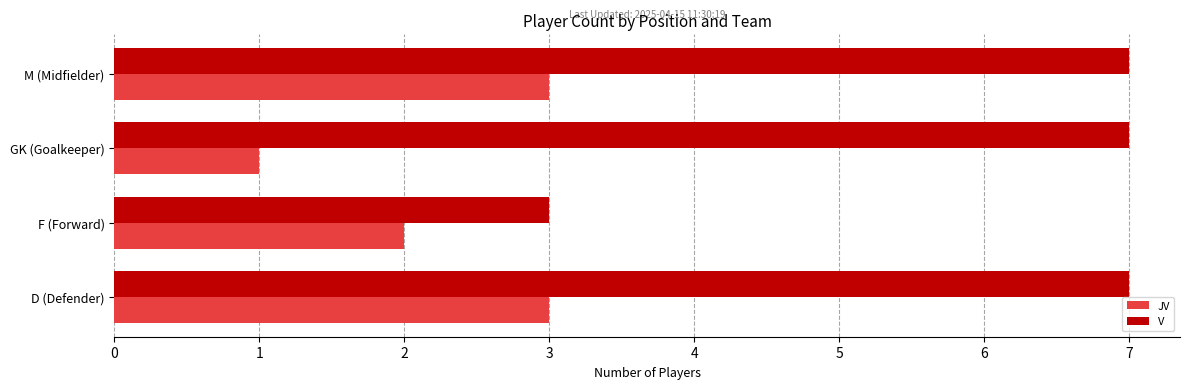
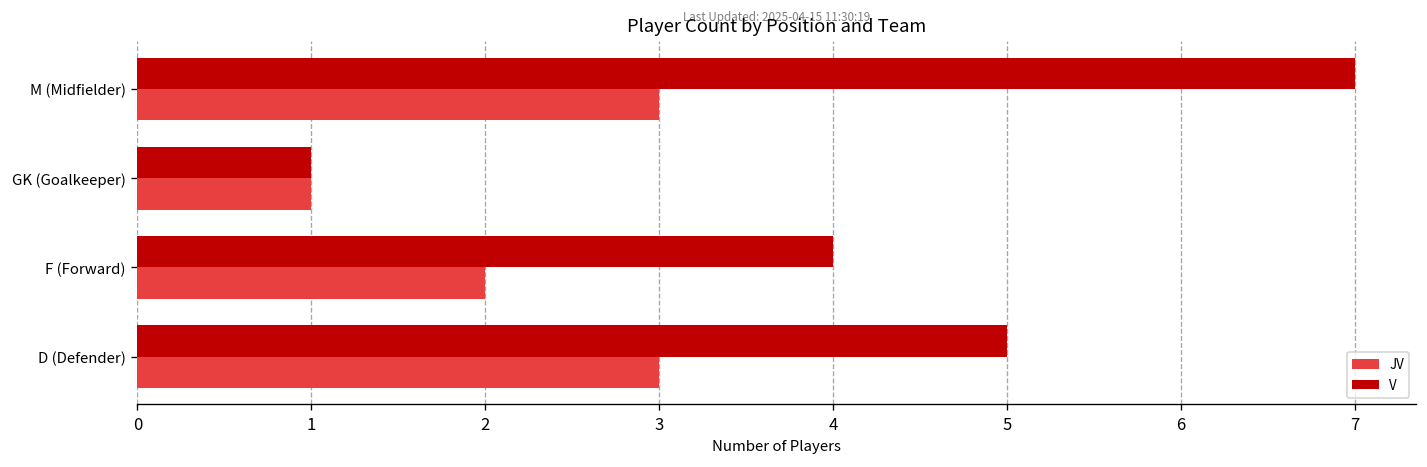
  {
    "JV": {
      "M (Midfielder)": 3,
      "GK (Goalkeeper)": 1,
      "F (Forward)": 2,
      "D (Defender)": 3
    },
    "V": {
      "M (Midfielder)": 7,
-     "GK (Goalkeeper)": 7,
-     "F (Forward)": 3,
-     "D (Defender)": 7
+     "GK (Goalkeeper)": 1,
+     "F (Forward)": 4,
+     "D (Defender)": 5
    }
  }
